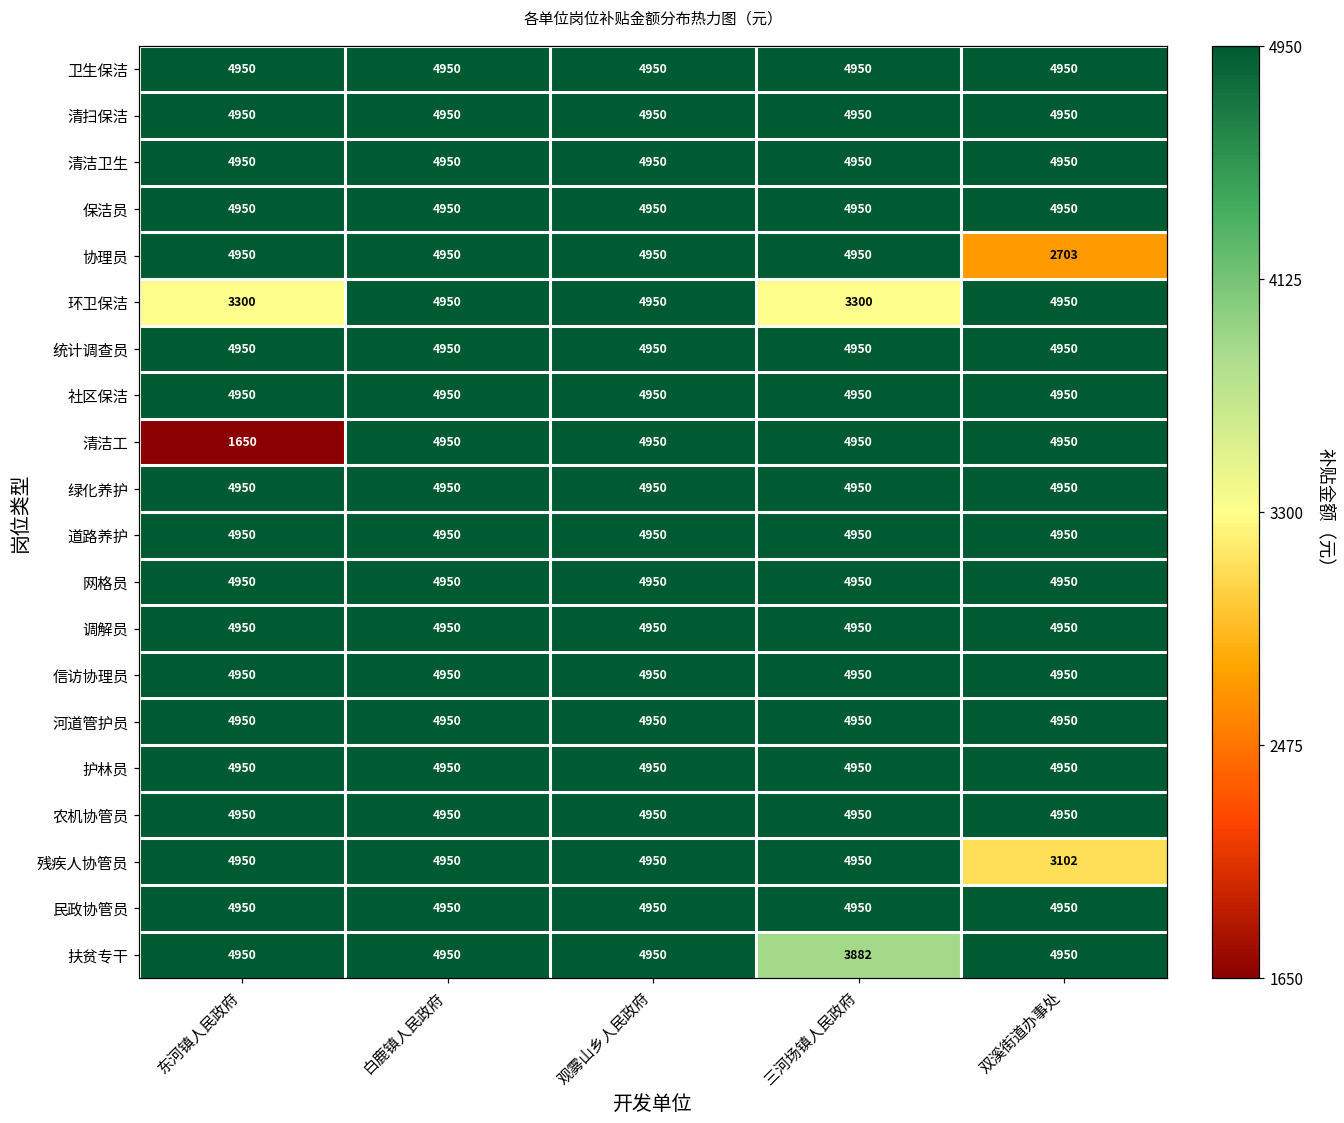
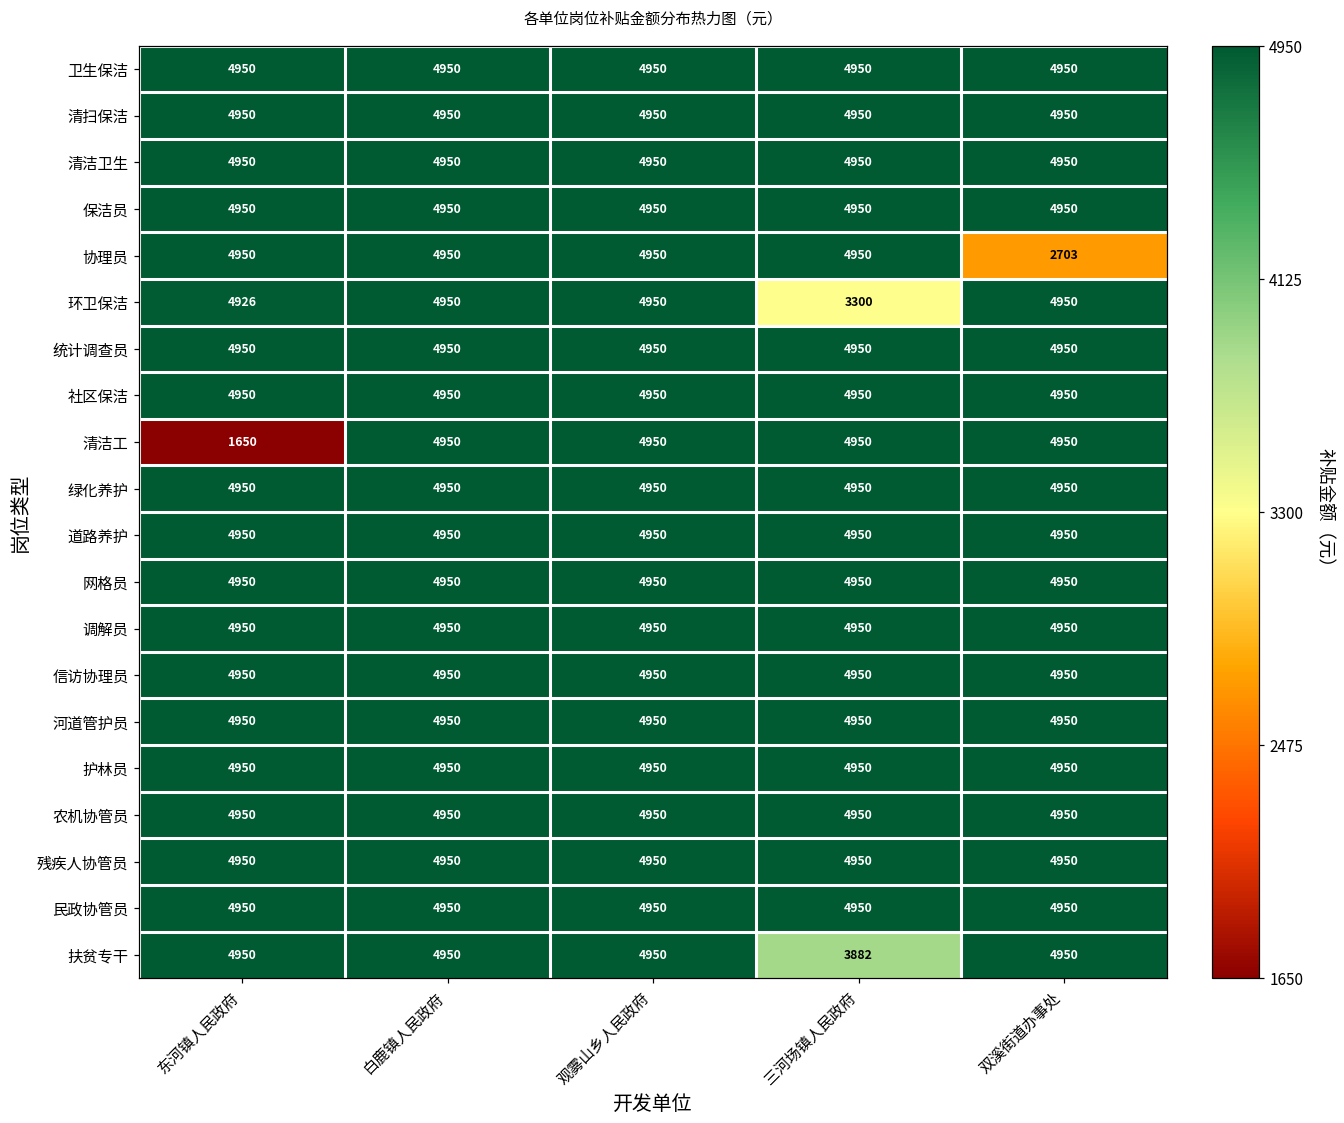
  {
    "卫生保洁": {
      "东河镇人民政府": 4950,
      "白鹿镇人民政府": 4950,
      "观雾山乡人民政府": 4950,
      "三河场镇人民政府": 4950,
      "双溪街道办事处": 4950
    },
    "清扫保洁": {
      "东河镇人民政府": 4950,
      "白鹿镇人民政府": 4950,
      "观雾山乡人民政府": 4950,
      "三河场镇人民政府": 4950,
      "双溪街道办事处": 4950
    },
    "清洁卫生": {
      "东河镇人民政府": 4950,
      "白鹿镇人民政府": 4950,
      "观雾山乡人民政府": 4950,
      "三河场镇人民政府": 4950,
      "双溪街道办事处": 4950
    },
    "保洁员": {
      "东河镇人民政府": 4950,
      "白鹿镇人民政府": 4950,
      "观雾山乡人民政府": 4950,
      "三河场镇人民政府": 4950,
      "双溪街道办事处": 4950
    },
    "协理员": {
      "东河镇人民政府": 4950,
      "白鹿镇人民政府": 4950,
      "观雾山乡人民政府": 4950,
      "三河场镇人民政府": 4950,
      "双溪街道办事处": 2703
    },
    "环卫保洁": {
-     "东河镇人民政府": 3300,
+     "东河镇人民政府": 4926,
      "白鹿镇人民政府": 4950,
      "观雾山乡人民政府": 4950,
      "三河场镇人民政府": 3300,
      "双溪街道办事处": 4950
    },
    "统计调查员": {
      "东河镇人民政府": 4950,
      "白鹿镇人民政府": 4950,
      "观雾山乡人民政府": 4950,
      "三河场镇人民政府": 4950,
      "双溪街道办事处": 4950
    },
    "社区保洁": {
      "东河镇人民政府": 4950,
      "白鹿镇人民政府": 4950,
      "观雾山乡人民政府": 4950,
      "三河场镇人民政府": 4950,
      "双溪街道办事处": 4950
    },
    "清洁工": {
      "东河镇人民政府": 1650,
      "白鹿镇人民政府": 4950,
      "观雾山乡人民政府": 4950,
      "三河场镇人民政府": 4950,
      "双溪街道办事处": 4950
    },
    "绿化养护": {
      "东河镇人民政府": 4950,
      "白鹿镇人民政府": 4950,
      "观雾山乡人民政府": 4950,
      "三河场镇人民政府": 4950,
      "双溪街道办事处": 4950
    },
    "道路养护": {
      "东河镇人民政府": 4950,
      "白鹿镇人民政府": 4950,
      "观雾山乡人民政府": 4950,
      "三河场镇人民政府": 4950,
      "双溪街道办事处": 4950
    },
    "网格员": {
      "东河镇人民政府": 4950,
      "白鹿镇人民政府": 4950,
      "观雾山乡人民政府": 4950,
      "三河场镇人民政府": 4950,
      "双溪街道办事处": 4950
    },
    "调解员": {
      "东河镇人民政府": 4950,
      "白鹿镇人民政府": 4950,
      "观雾山乡人民政府": 4950,
      "三河场镇人民政府": 4950,
      "双溪街道办事处": 4950
    },
    "信访协理员": {
      "东河镇人民政府": 4950,
      "白鹿镇人民政府": 4950,
      "观雾山乡人民政府": 4950,
      "三河场镇人民政府": 4950,
      "双溪街道办事处": 4950
    },
    "河道管护员": {
      "东河镇人民政府": 4950,
      "白鹿镇人民政府": 4950,
      "观雾山乡人民政府": 4950,
      "三河场镇人民政府": 4950,
      "双溪街道办事处": 4950
    },
    "护林员": {
      "东河镇人民政府": 4950,
      "白鹿镇人民政府": 4950,
      "观雾山乡人民政府": 4950,
      "三河场镇人民政府": 4950,
      "双溪街道办事处": 4950
    },
    "农机协管员": {
      "东河镇人民政府": 4950,
      "白鹿镇人民政府": 4950,
      "观雾山乡人民政府": 4950,
      "三河场镇人民政府": 4950,
      "双溪街道办事处": 4950
    },
    "残疾人协管员": {
      "东河镇人民政府": 4950,
      "白鹿镇人民政府": 4950,
      "观雾山乡人民政府": 4950,
      "三河场镇人民政府": 4950,
-     "双溪街道办事处": 3102
+     "双溪街道办事处": 4950
    },
    "民政协管员": {
      "东河镇人民政府": 4950,
      "白鹿镇人民政府": 4950,
      "观雾山乡人民政府": 4950,
      "三河场镇人民政府": 4950,
      "双溪街道办事处": 4950
    },
    "扶贫专干": {
      "东河镇人民政府": 4950,
      "白鹿镇人民政府": 4950,
      "观雾山乡人民政府": 4950,
      "三河场镇人民政府": 3882,
      "双溪街道办事处": 4950
    }
  }
